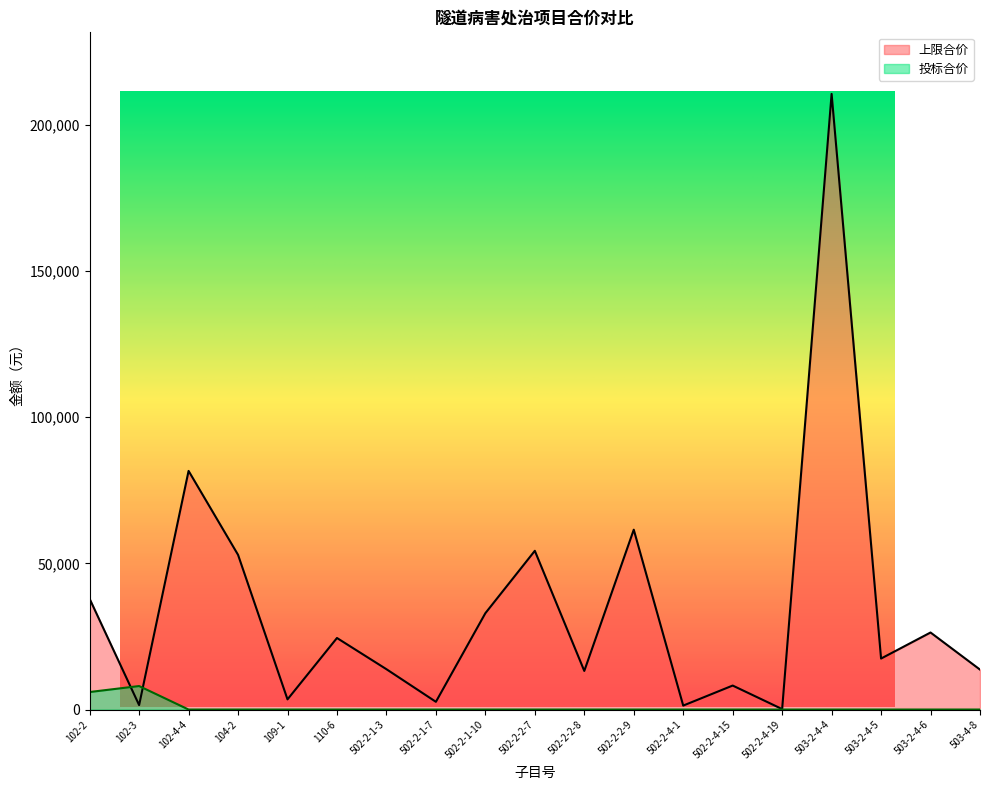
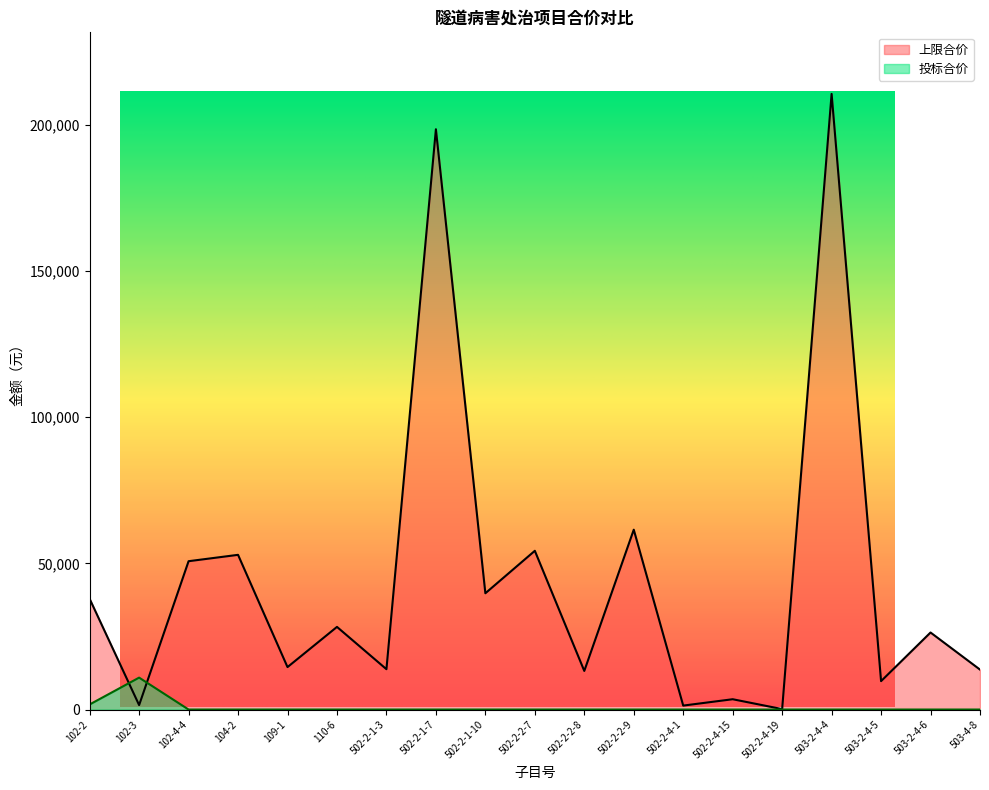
  {
    "隧道病害处治项目合价对比": {
      "上限合价": {
        "102-2": "38,000",
        "102-3": "2,000",
-       "102-4-4": "82,000",
+       "102-4-4": "51,000",
        "104-2": "53,000",
-       "109-1": "3,000",
-       "110-6": "24,000",
+       "109-1": "15,000",
+       "110-6": "28,000",
        "502-2-1-3": "14,000",
-       "502-2-1-7": "3,000",
-       "502-2-1-10": "33,000",
+       "502-2-1-7": "198,000",
+       "502-2-1-10": "40,000",
        "502-2-2-7": "54,000",
        "502-2-2-8": "13,000",
        "502-2-2-9": "62,000",
        "502-2-4-1": "1,000",
-       "502-2-4-15": "8,000",
+       "502-2-4-15": "4,000",
        "503-2-4-4": "211,000",
-       "503-2-4-5": "17,000",
+       "503-2-4-5": "10,000",
        "503-2-4-6": "26,000",
        "503-4-8": "14,000"
      },
      "投标合价": {
-       "102-2": "6,000",
-       "102-3": "8,000",
+       "102-2": "2,000",
+       "102-3": "11,000",
        "102-4-4": "0",
        "104-2": "0",
        "109-1": "0",
        "110-6": "0",
        "502-2-1-3": "0",
        "502-2-1-7": "0",
        "502-2-1-10": "0",
        "502-2-2-7": "0",
        "502-2-2-8": "0",
        "502-2-2-9": "0",
        "502-2-4-1": "0",
        "502-2-4-15": "0",
        "503-2-4-4": "0",
        "503-2-4-5": "0",
        "503-2-4-6": "0",
        "503-4-8": "0"
      }
    }
  }
